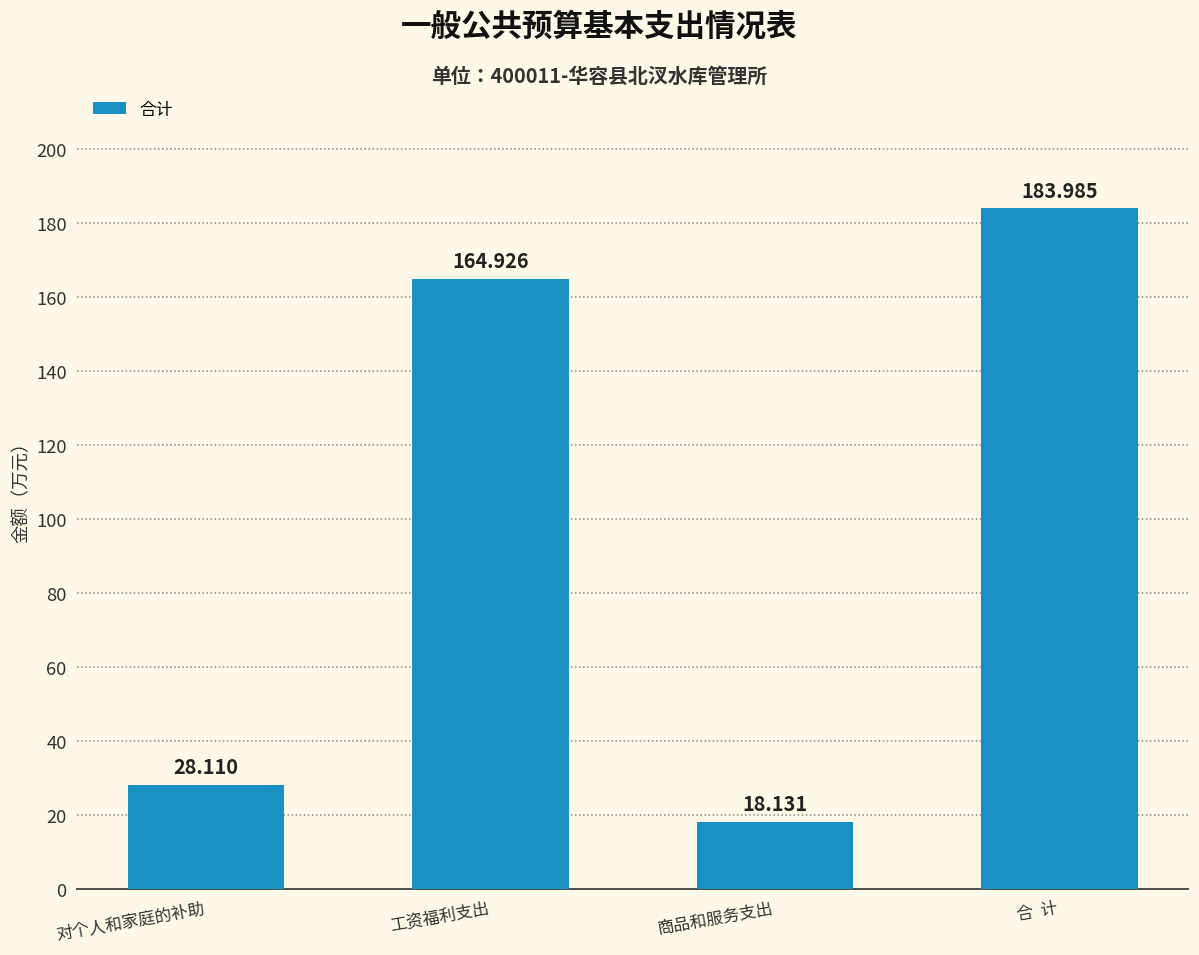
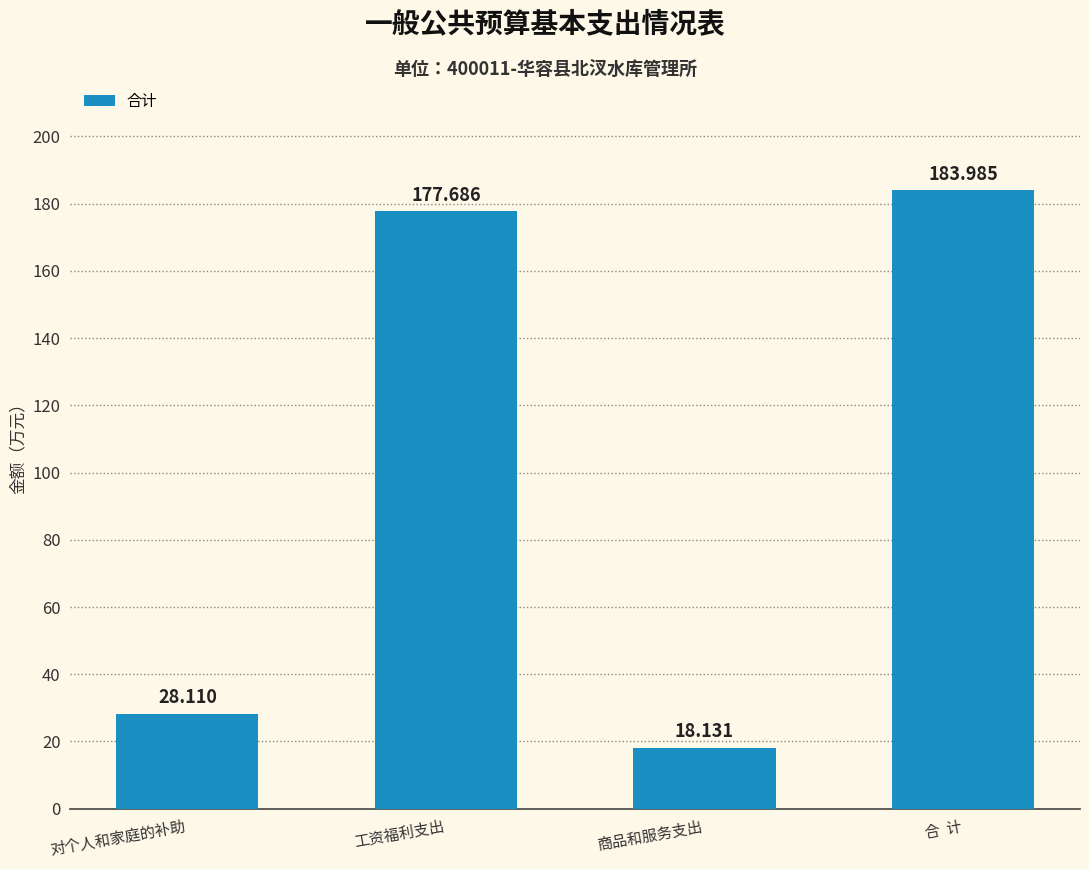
  {
    "对个人和家庭的补助": 28.110,
-   "工资福利支出": 164.926,
+   "工资福利支出": 177.686,
    "商品和服务支出": 18.131,
    "合 计": 183.985
  }
